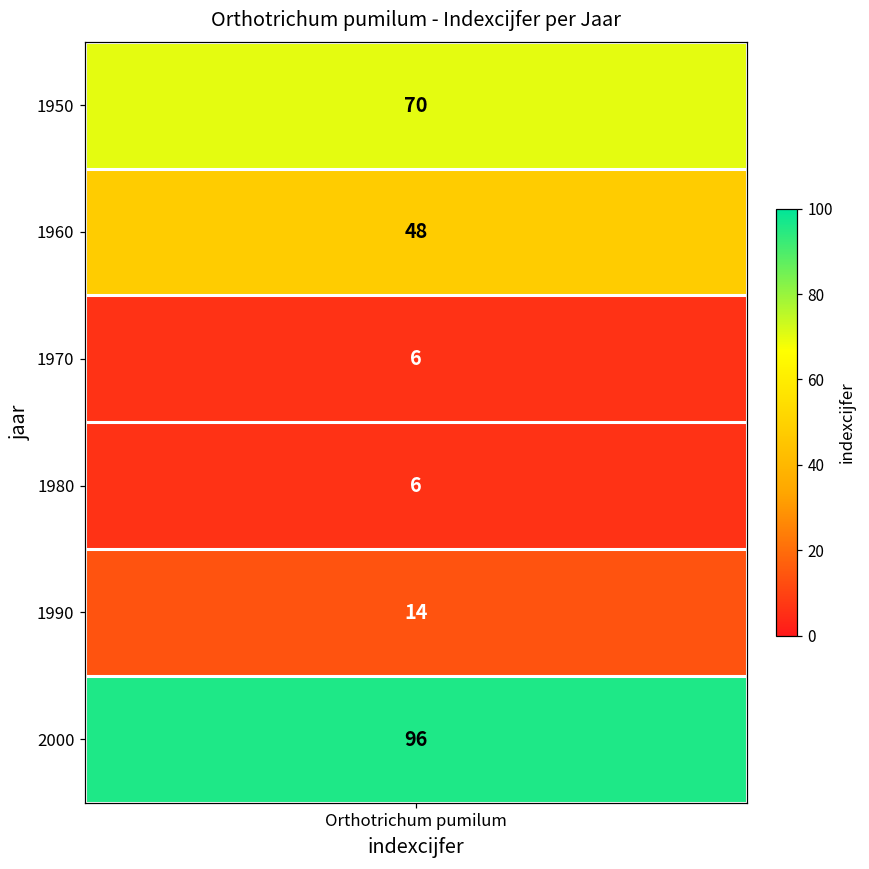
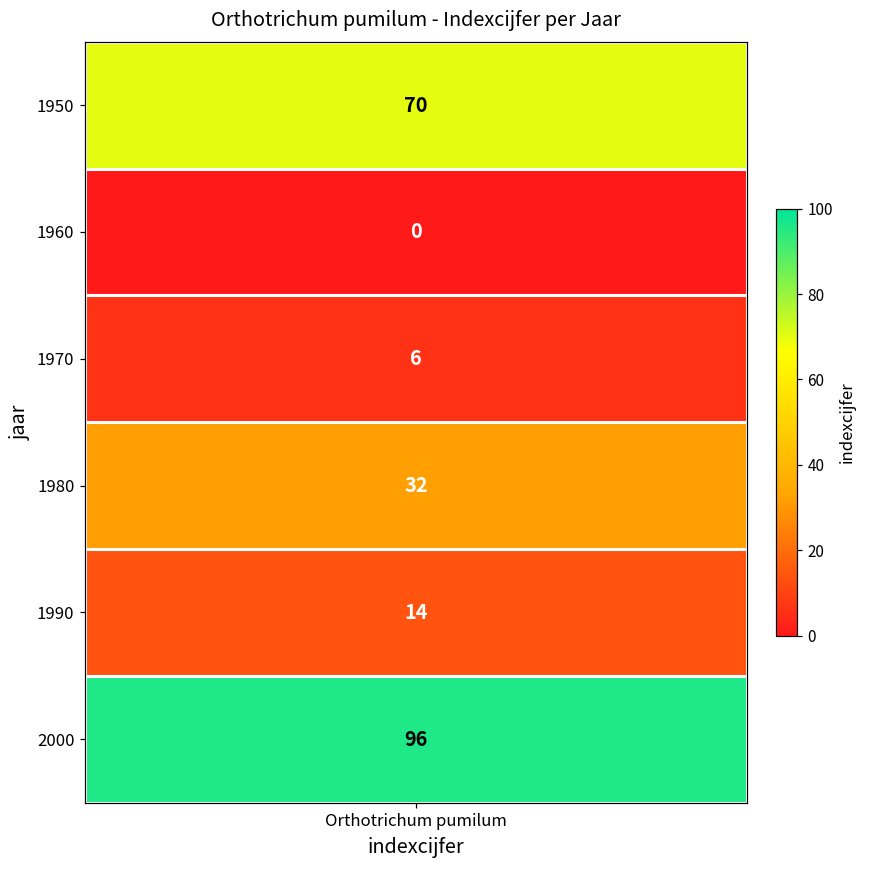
  {
    "1950": {
      "Orthotrichum pumilum": 70
    },
    "1960": {
-     "Orthotrichum pumilum": 48
+     "Orthotrichum pumilum": 0
    },
    "1970": {
      "Orthotrichum pumilum": 6
    },
    "1980": {
-     "Orthotrichum pumilum": 6
+     "Orthotrichum pumilum": 32
    },
    "1990": {
      "Orthotrichum pumilum": 14
    },
    "2000": {
      "Orthotrichum pumilum": 96
    }
  }
